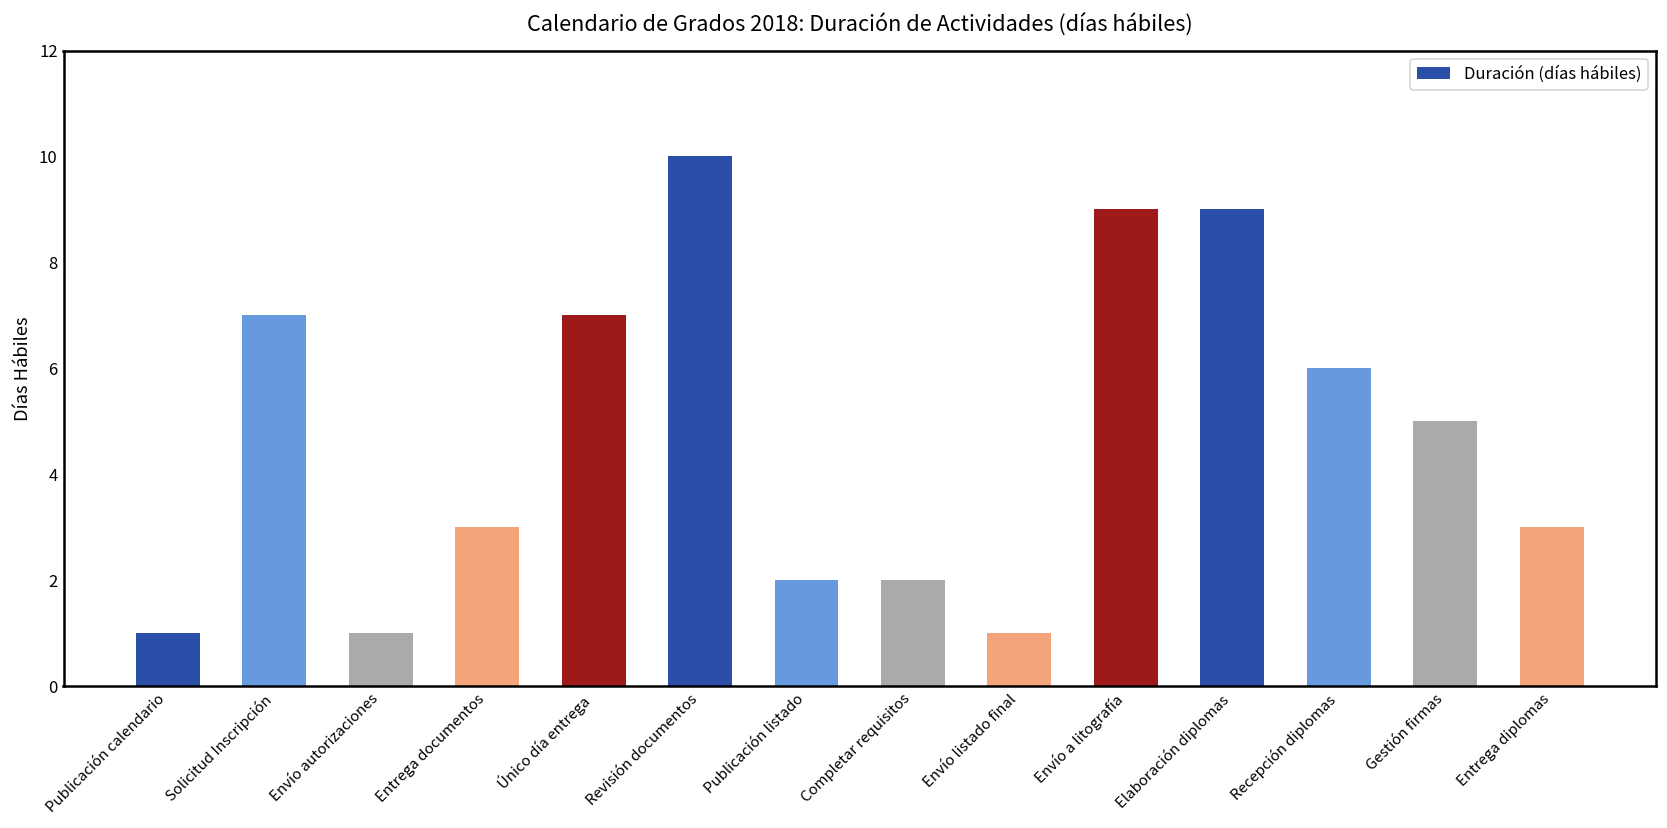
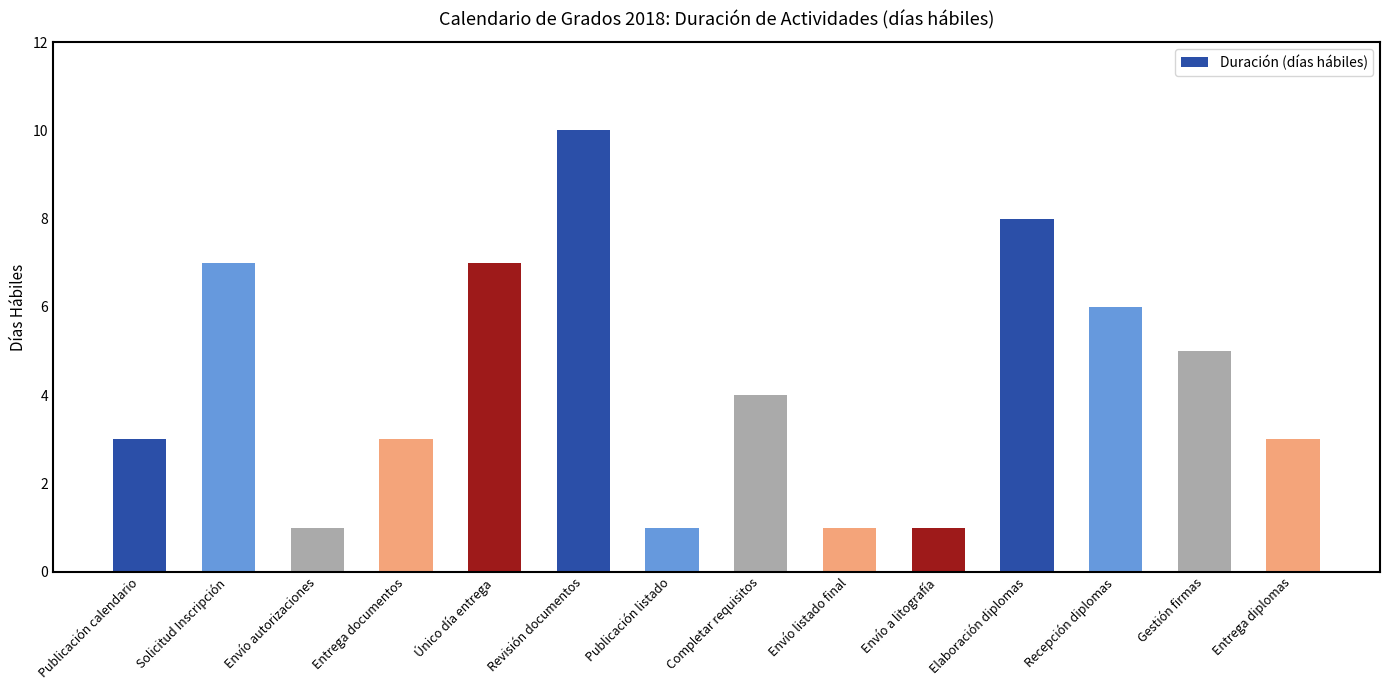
  {
-   "Publicación calendario": 1,
+   "Publicación calendario": 3,
    "Solicitud Inscripción": 7,
    "Envío autorizaciones": 1,
    "Entrega documentos": 3,
    "Único día entrega": 7,
    "Revisión documentos": 10,
-   "Publicación listado": 2,
-   "Completar requisitos": 2,
+   "Publicación listado": 1,
+   "Completar requisitos": 4,
    "Envío listado final": 1,
-   "Envío a litografía": 9,
-   "Elaboración diplomas": 9,
+   "Envío a litografía": 1,
+   "Elaboración diplomas": 8,
    "Recepción diplomas": 6,
    "Gestión firmas": 5,
    "Entrega diplomas": 3
  }
